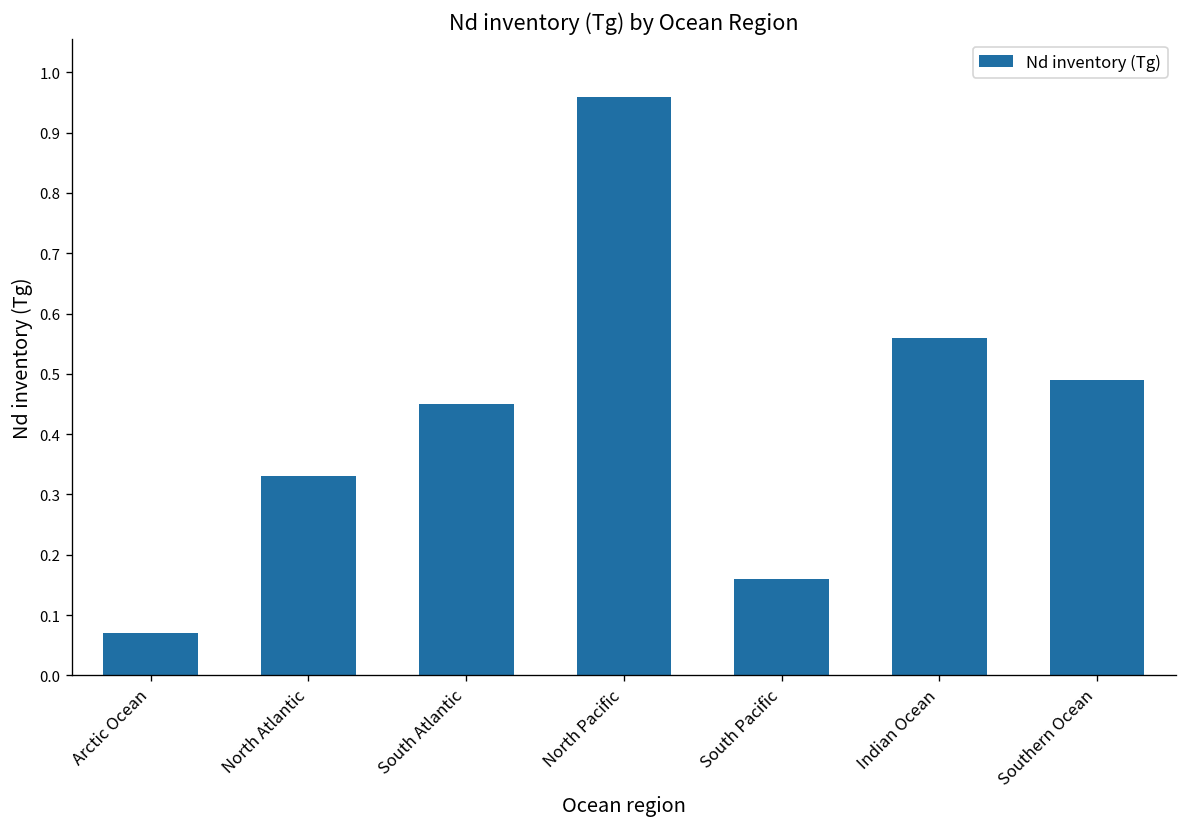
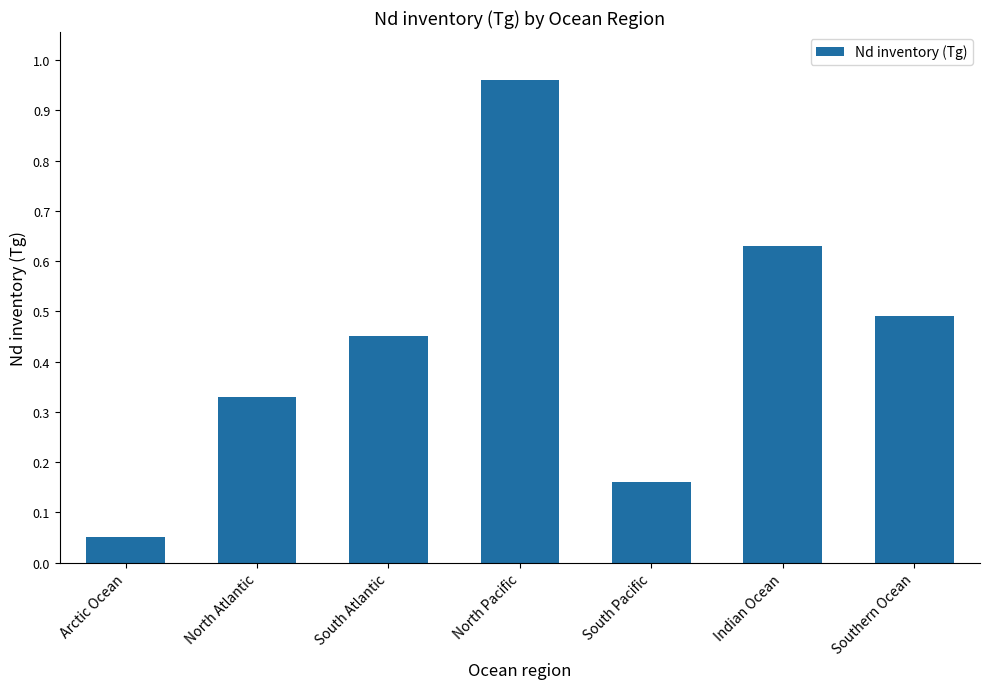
  {
-   "Arctic Ocean": 0.07,
+   "Arctic Ocean": 0.05,
    "North Atlantic": 0.33,
    "South Atlantic": 0.45,
    "North Pacific": 0.96,
    "South Pacific": 0.16,
-   "Indian Ocean": 0.56,
+   "Indian Ocean": 0.63,
    "Southern Ocean": 0.49
  }
